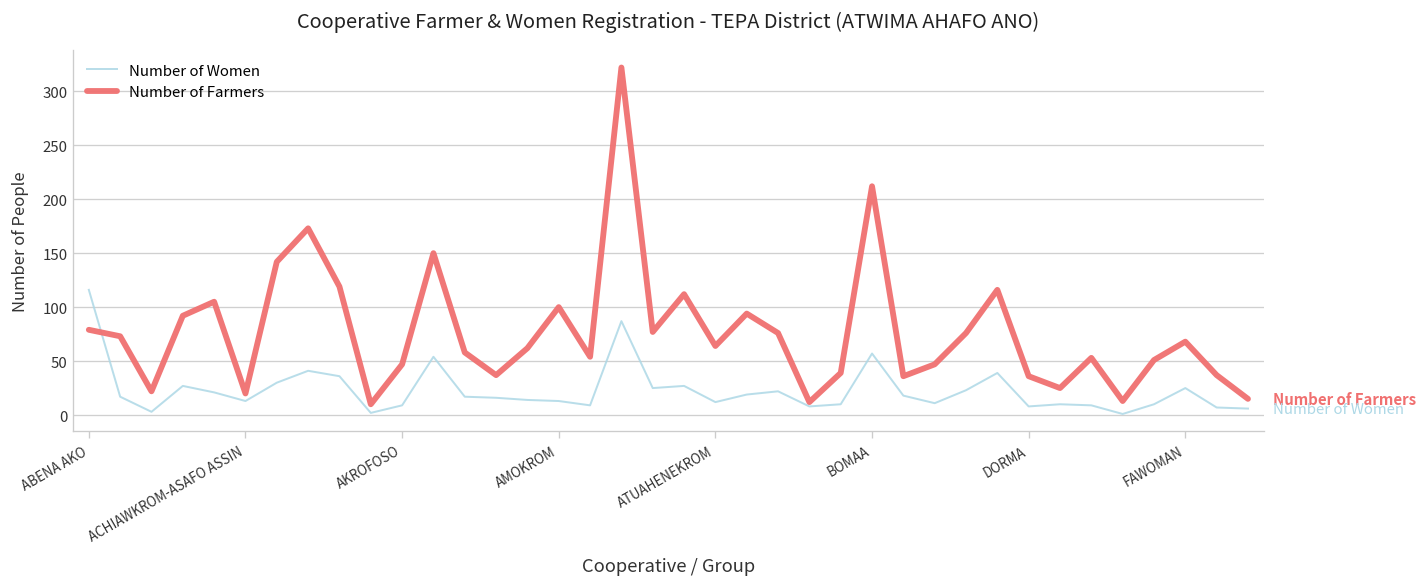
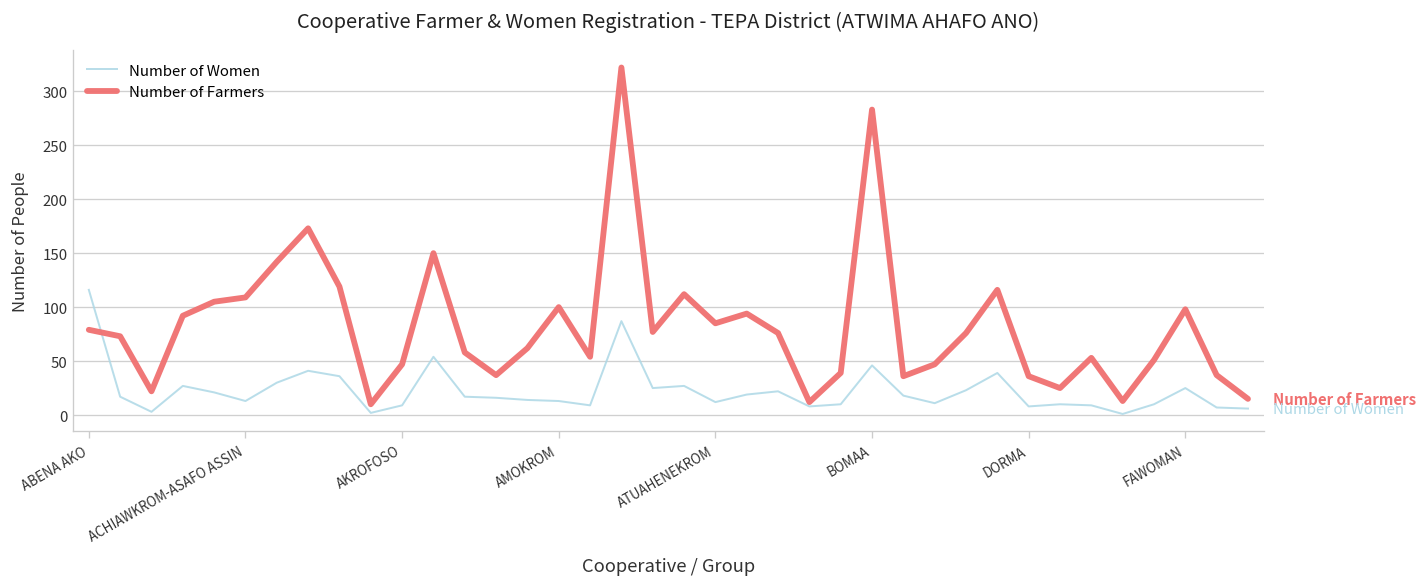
  {
    "Number of Women": {
      "ABENA AKO": 120,
      "ACHIAWKROM-ASAFO ASSIN": 10,
      "AKROFOSO": 10,
      "AMOKROM": 10,
      "ATUAHENEKROM": 10,
-     "BOMAA": 60,
+     "BOMAA": 50,
      "DORMA": 10,
      "FAWOMAN": 30
    },
    "Number of Farmers": {
      "ABENA AKO": 80,
-     "ACHIAWKROM-ASAFO ASSIN": 20,
+     "ACHIAWKROM-ASAFO ASSIN": 110,
      "AKROFOSO": 50,
      "AMOKROM": 100,
-     "ATUAHENEKROM": 60,
-     "BOMAA": 210,
+     "ATUAHENEKROM": 90,
+     "BOMAA": 280,
      "DORMA": 40,
-     "FAWOMAN": 70
+     "FAWOMAN": 100
    }
  }
